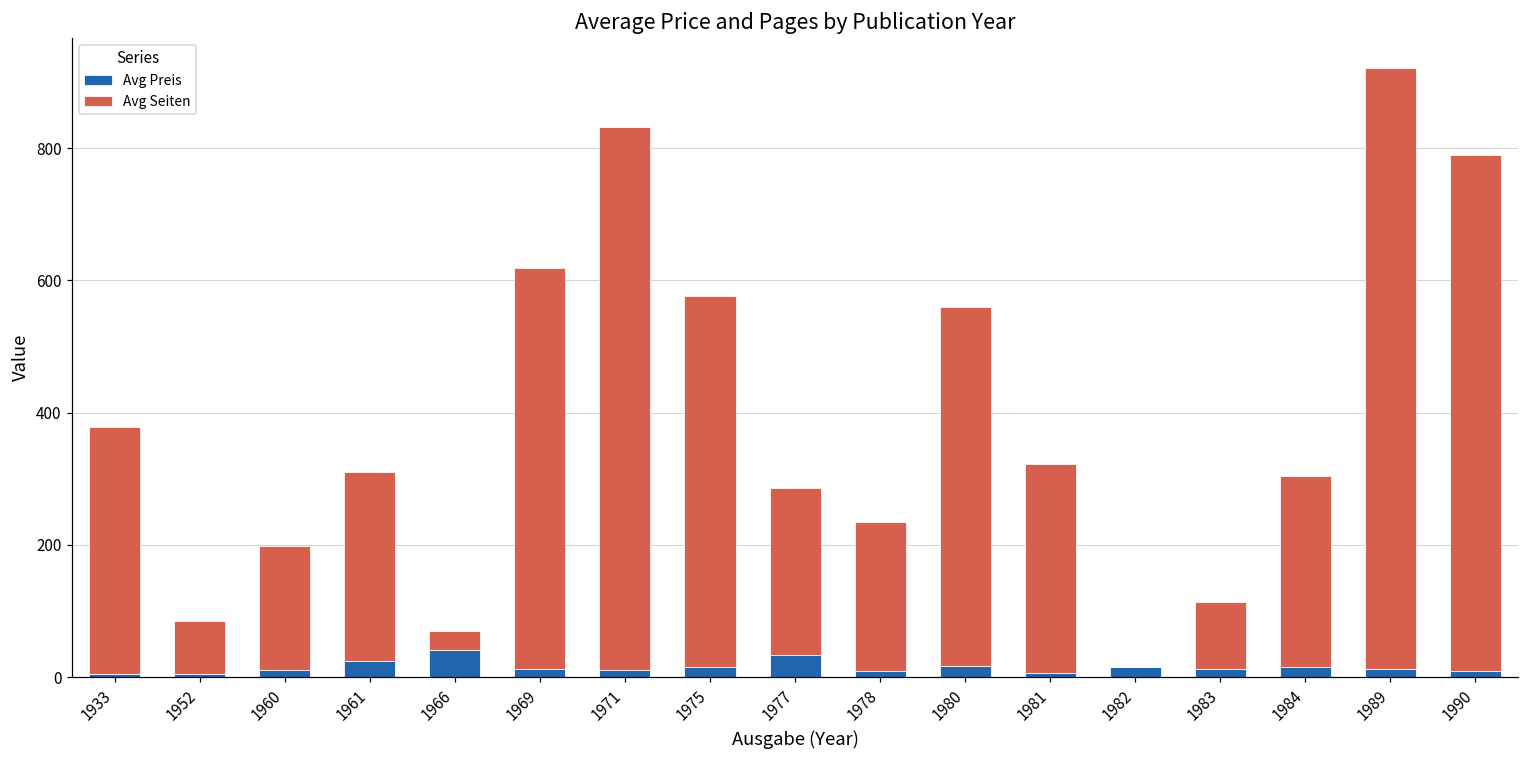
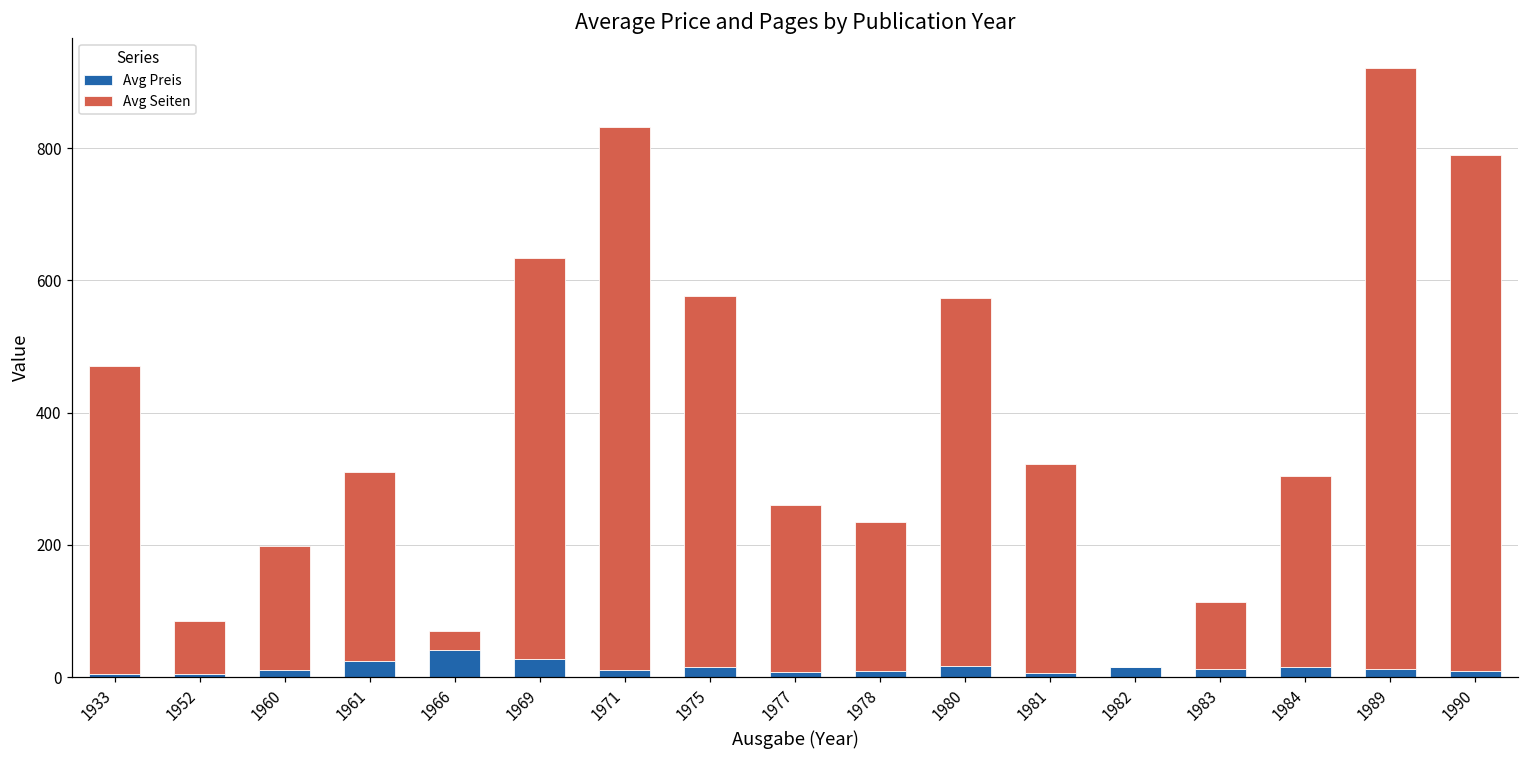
  {
    "Avg Preis": {
      "1933": 10,
      "1952": 10,
      "1960": 10,
      "1961": 20,
      "1966": 40,
-     "1969": 10,
+     "1969": 30,
      "1971": 10,
      "1975": 10,
-     "1977": 30,
+     "1977": 10,
      "1978": 10,
      "1980": 20,
      "1981": 10,
      "1982": 20,
      "1983": 10,
      "1984": 20,
      "1989": 10,
      "1990": 10
    },
    "Avg Seiten": {
-     "1933": 370,
+     "1933": 470,
      "1952": 80,
      "1960": 190,
      "1961": 290,
      "1966": 30,
      "1969": 610,
      "1971": 820,
      "1975": 560,
      "1977": 250,
      "1978": 230,
-     "1980": 540,
+     "1980": 560,
      "1981": 320,
      "1982": 0,
      "1983": 100,
      "1984": 290,
      "1989": 910,
      "1990": 780
    }
  }
